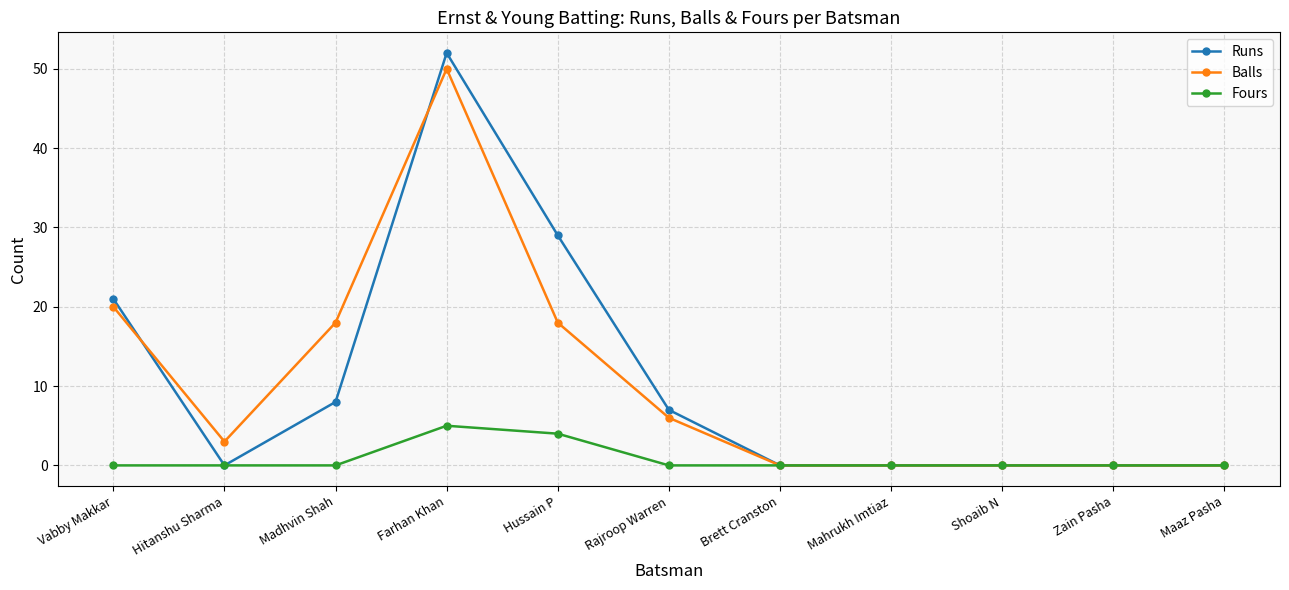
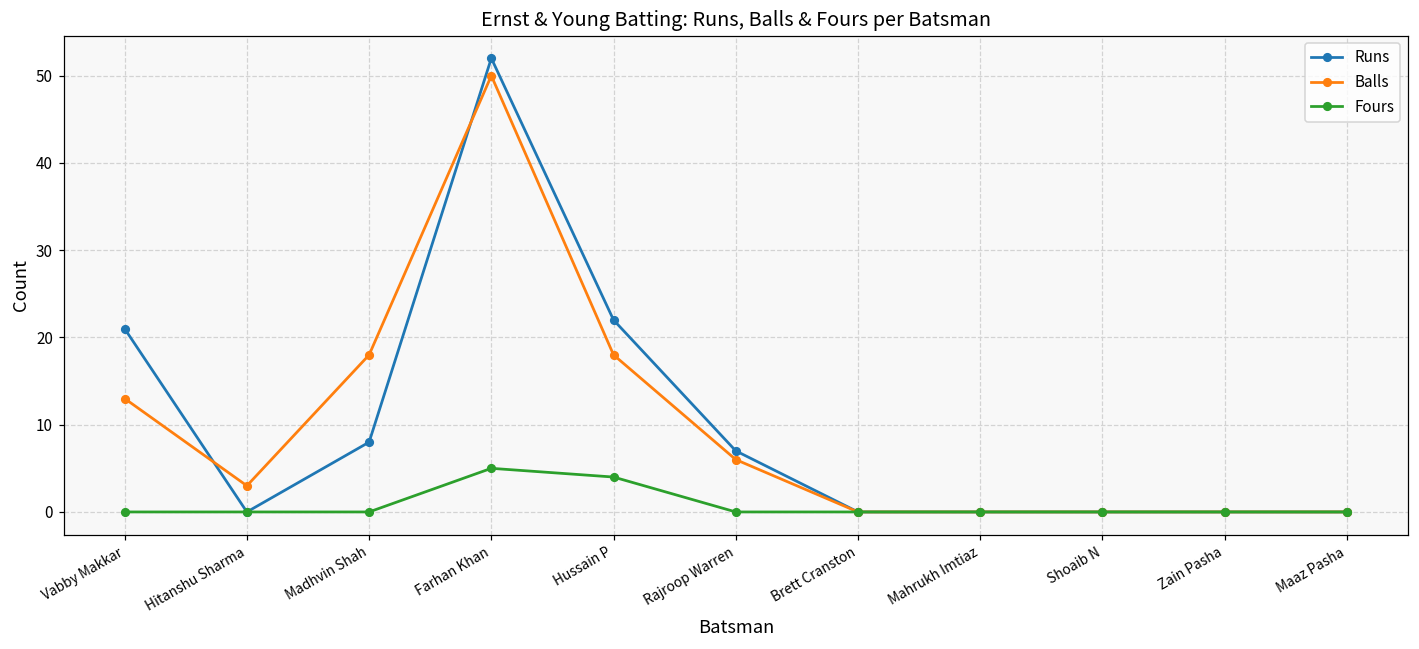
  {
    "Runs": {
      "Vabby Makkar": 21,
      "Madhvin Shah": 8,
      "Farhan Khan": 52,
-     "Hussain P": 29,
+     "Hussain P": 22,
      "Rajroop Warren": 7
    },
    "Balls": {
-     "Vabby Makkar": 20,
+     "Vabby Makkar": 13,
      "Hitanshu Sharma": 3,
      "Madhvin Shah": 18,
      "Farhan Khan": 50,
      "Hussain P": 18,
      "Rajroop Warren": 6
    },
    "Fours": {
      "Vabby Makkar": 0,
      "Madhvin Shah": 0,
      "Farhan Khan": 5,
      "Hussain P": 4,
      "Rajroop Warren": 0
    }
  }
